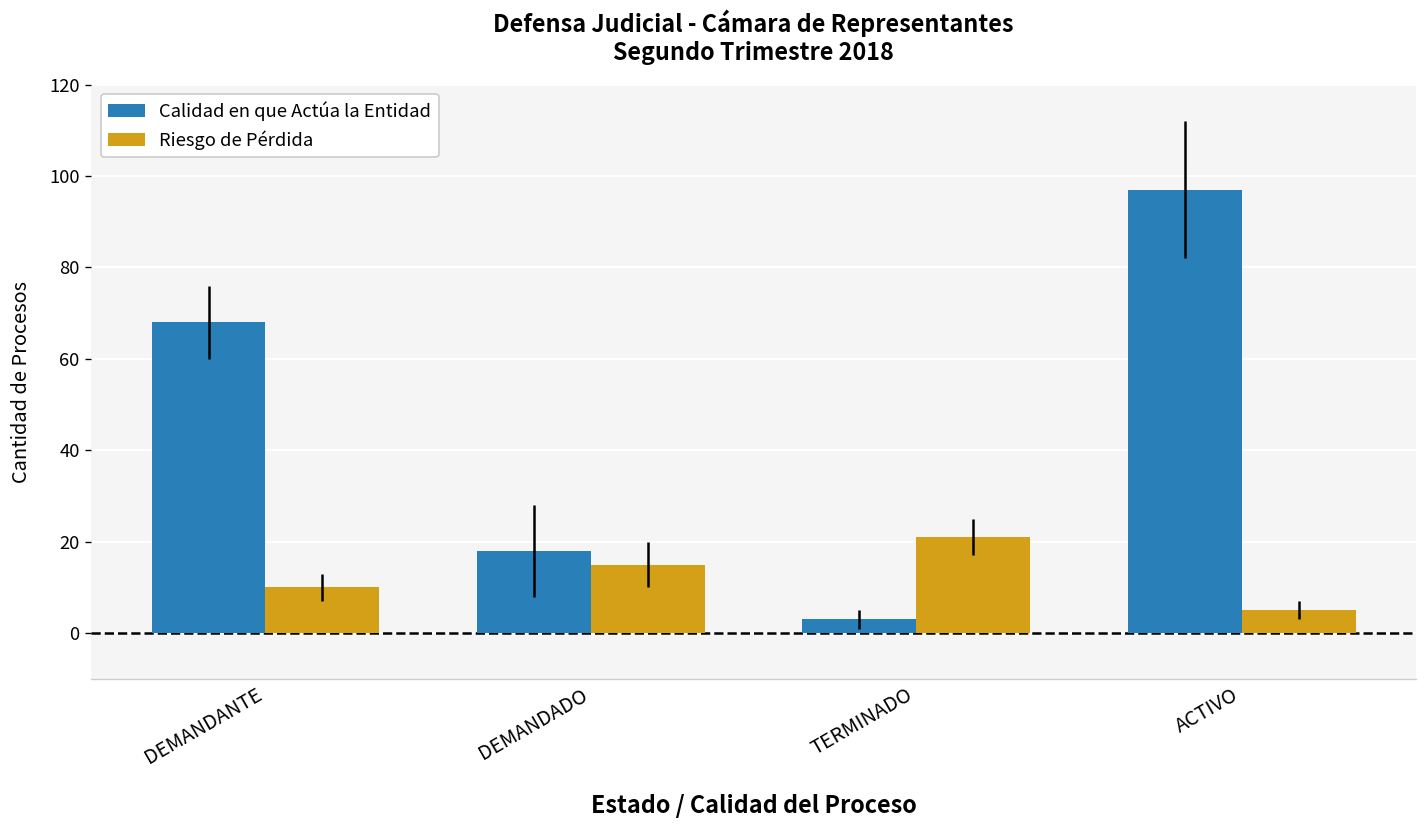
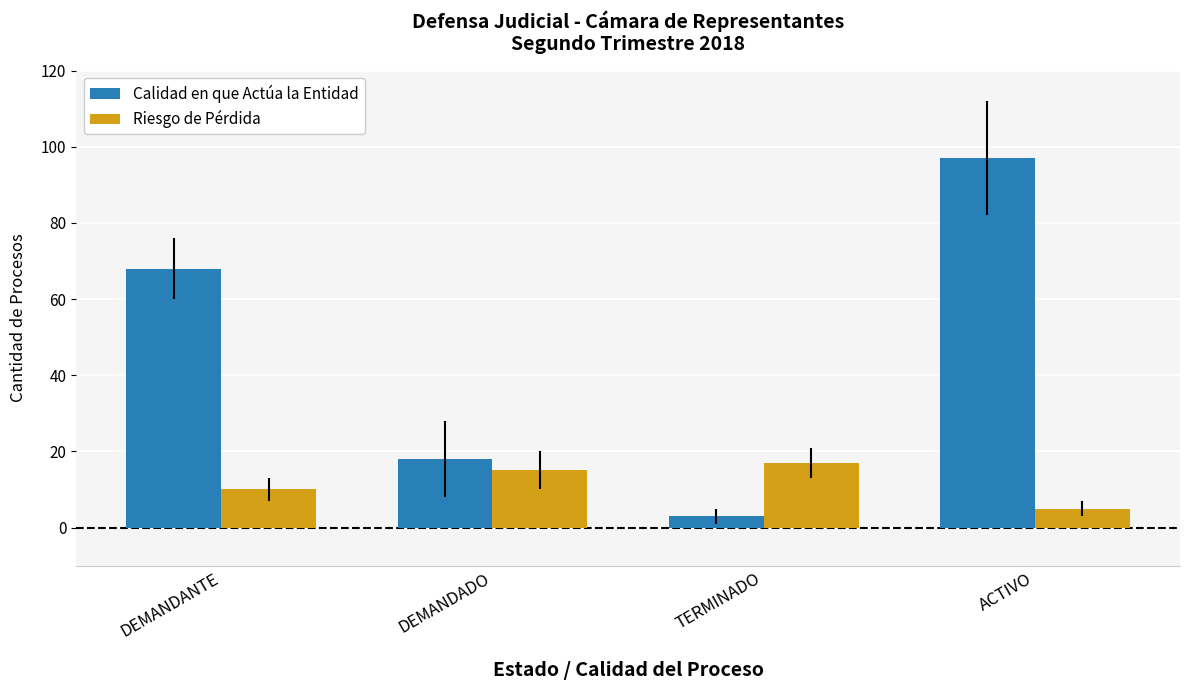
  {
    "Calidad en que Actúa la Entidad": {
      "DEMANDANTE": 68,
      "DEMANDADO": 18,
      "TERMINADO": 3,
      "ACTIVO": 97
    },
    "Riesgo de Pérdida": {
      "DEMANDANTE": 10,
      "DEMANDADO": 15,
-     "TERMINADO": 21,
+     "TERMINADO": 17,
      "ACTIVO": 5
    }
  }
